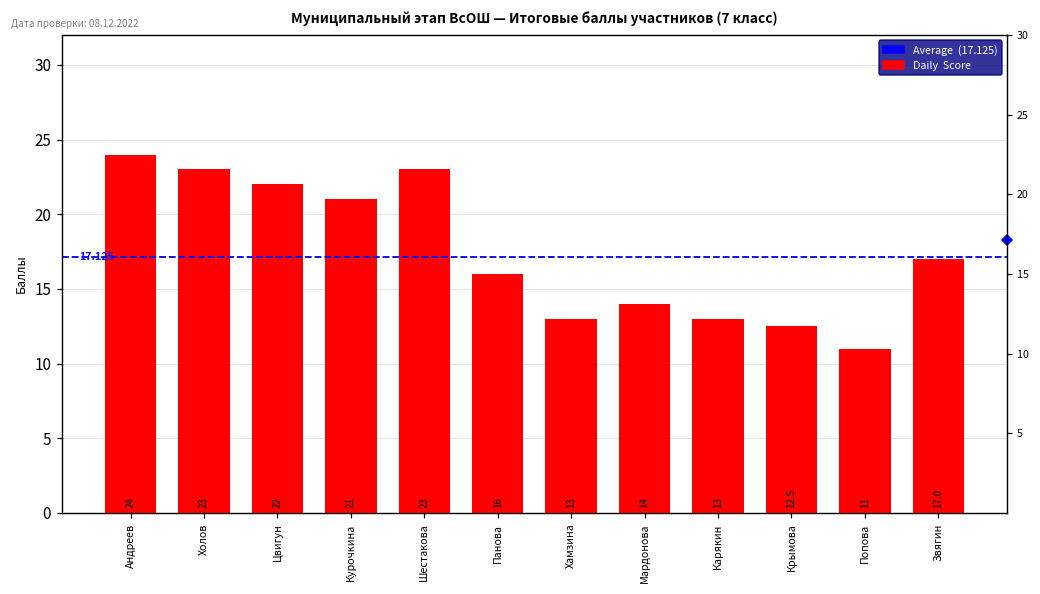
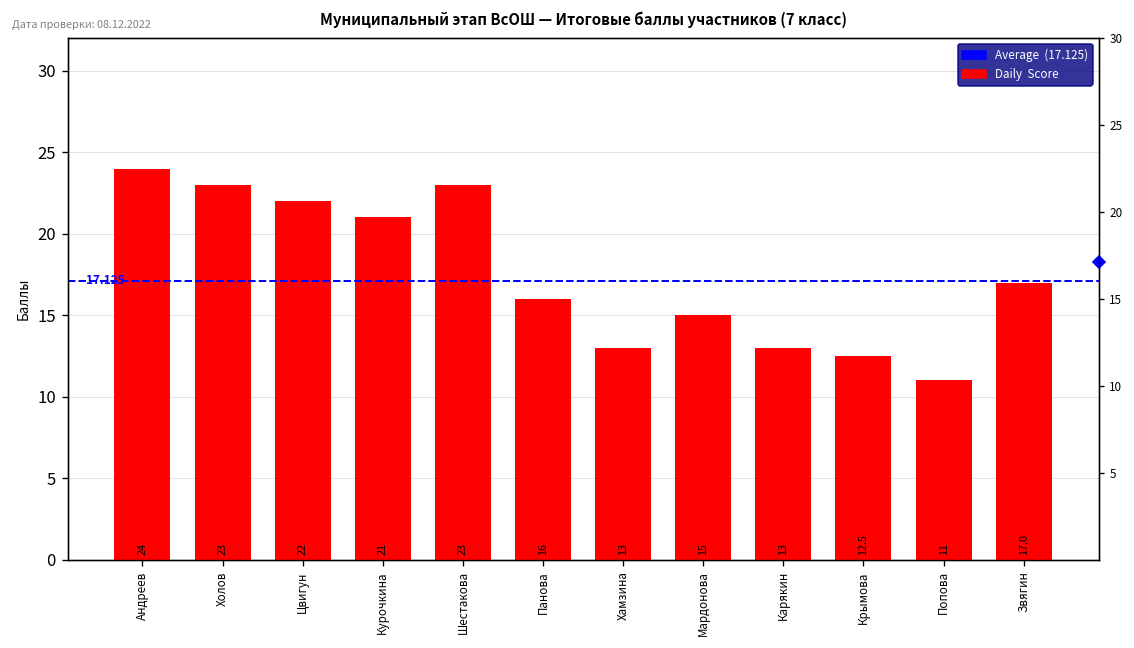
  {
    "Андреев": 24,
    "Холов": 23,
    "Цвигун": 22,
    "Курочкина": 21,
    "Шестакова": 23,
    "Панова": 16,
    "Хамзина": 13,
-   "Мардонова": 14,
+   "Мардонова": 15,
    "Карякин": 13,
    "Крымова": 12.5,
    "Попова": 11,
    "Звягин": 17.0
  }
